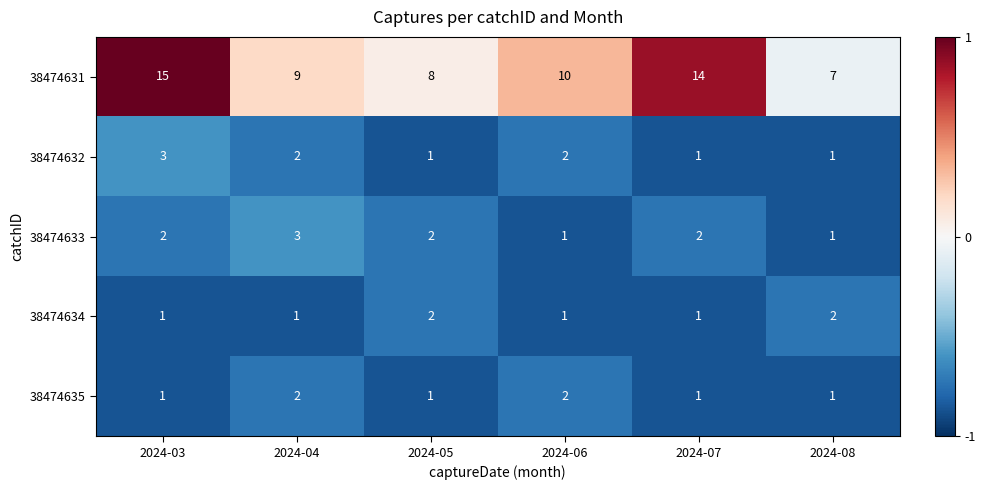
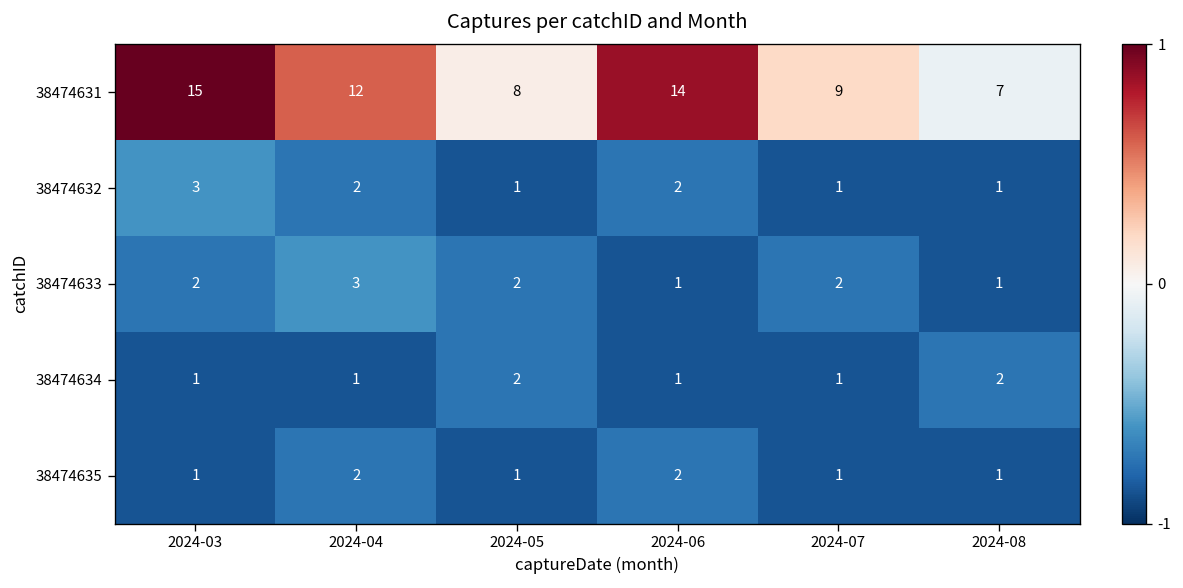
  {
    "38474631": {
      "2024-03": 15,
-     "2024-04": 9,
+     "2024-04": 12,
      "2024-05": 8,
-     "2024-06": 10,
-     "2024-07": 14,
+     "2024-06": 14,
+     "2024-07": 9,
      "2024-08": 7
    },
    "38474632": {
      "2024-03": 3,
      "2024-04": 2,
      "2024-05": 1,
      "2024-06": 2,
      "2024-07": 1,
      "2024-08": 1
    },
    "38474633": {
      "2024-03": 2,
      "2024-04": 3,
      "2024-05": 2,
      "2024-06": 1,
      "2024-07": 2,
      "2024-08": 1
    },
    "38474634": {
      "2024-03": 1,
      "2024-04": 1,
      "2024-05": 2,
      "2024-06": 1,
      "2024-07": 1,
      "2024-08": 2
    },
    "38474635": {
      "2024-03": 1,
      "2024-04": 2,
      "2024-05": 1,
      "2024-06": 2,
      "2024-07": 1,
      "2024-08": 1
    }
  }
